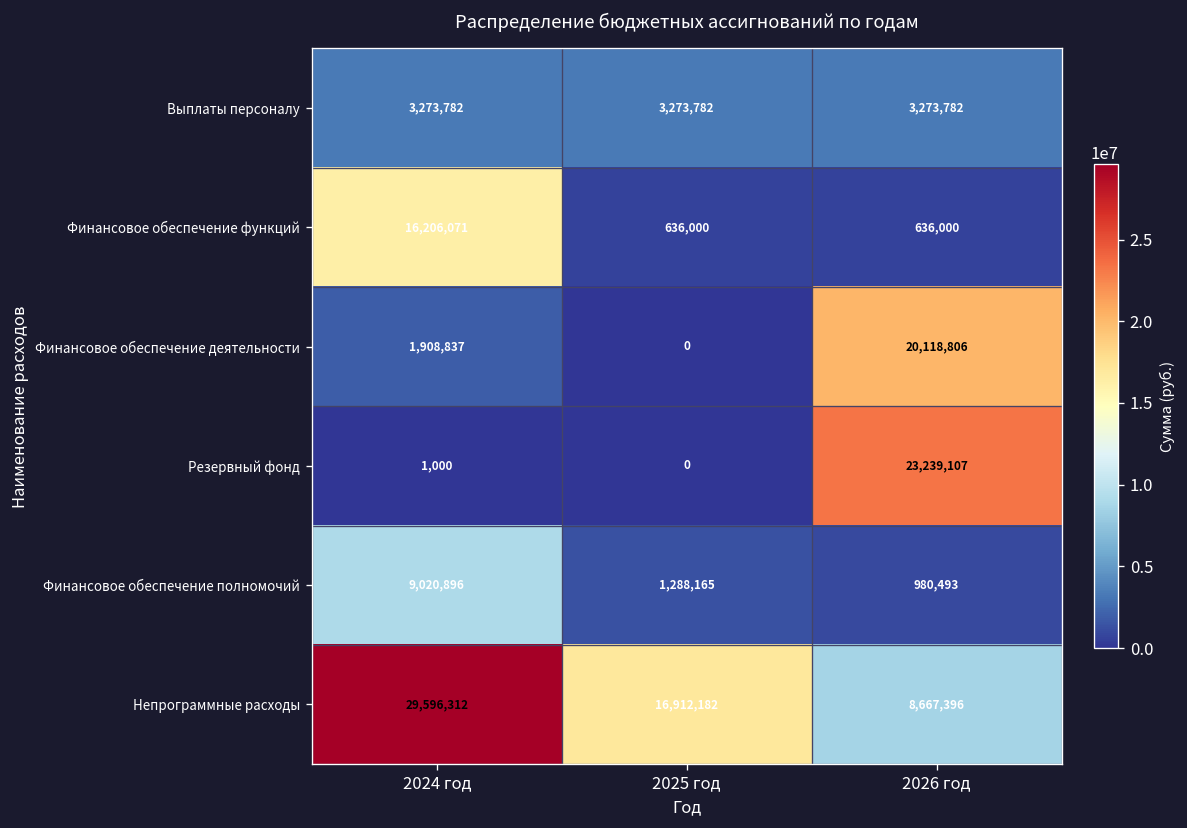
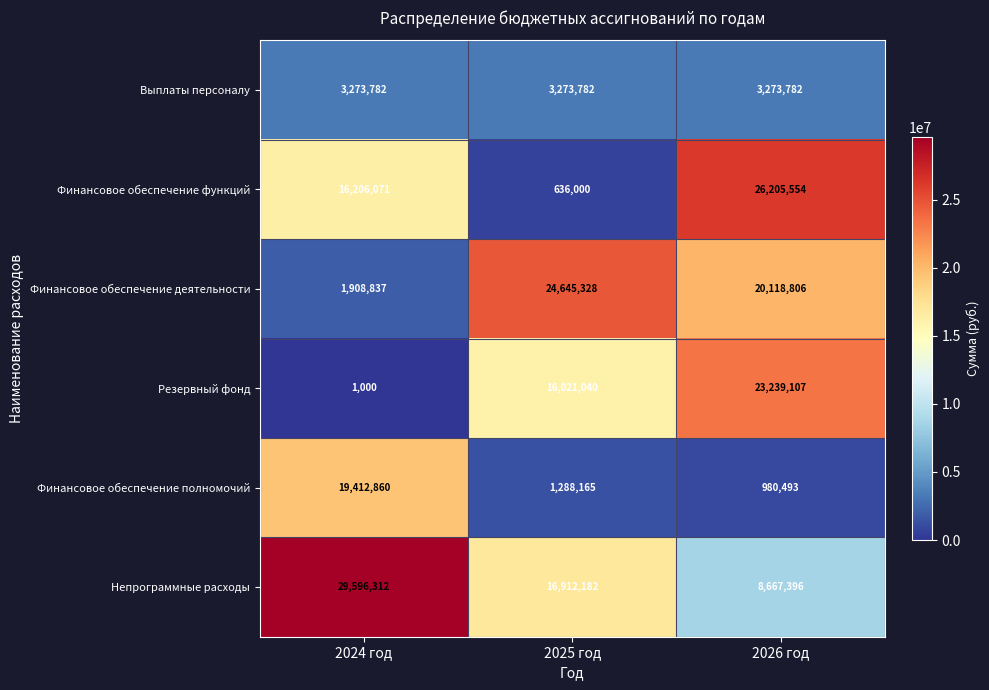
  {
    "Выплаты персоналу": {
      "2024 год": "3,273,782",
      "2025 год": "3,273,782",
      "2026 год": "3,273,782"
    },
    "Финансовое обеспечение функций": {
      "2024 год": "16,206,071",
      "2025 год": "636,000",
-     "2026 год": "636,000"
+     "2026 год": "26,205,554"
    },
    "Финансовое обеспечение деятельности": {
      "2024 год": "1,908,837",
-     "2025 год": "0",
+     "2025 год": "24,645,328",
      "2026 год": "20,118,806"
    },
    "Резервный фонд": {
      "2024 год": "1,000",
-     "2025 год": "0",
+     "2025 год": "16,021,040",
      "2026 год": "23,239,107"
    },
    "Финансовое обеспечение полномочий": {
-     "2024 год": "9,020,896",
+     "2024 год": "19,412,860",
      "2025 год": "1,288,165",
      "2026 год": "980,493"
    },
    "Непрограммные расходы": {
      "2024 год": "29,596,312",
      "2025 год": "16,912,182",
      "2026 год": "8,667,396"
    }
  }
